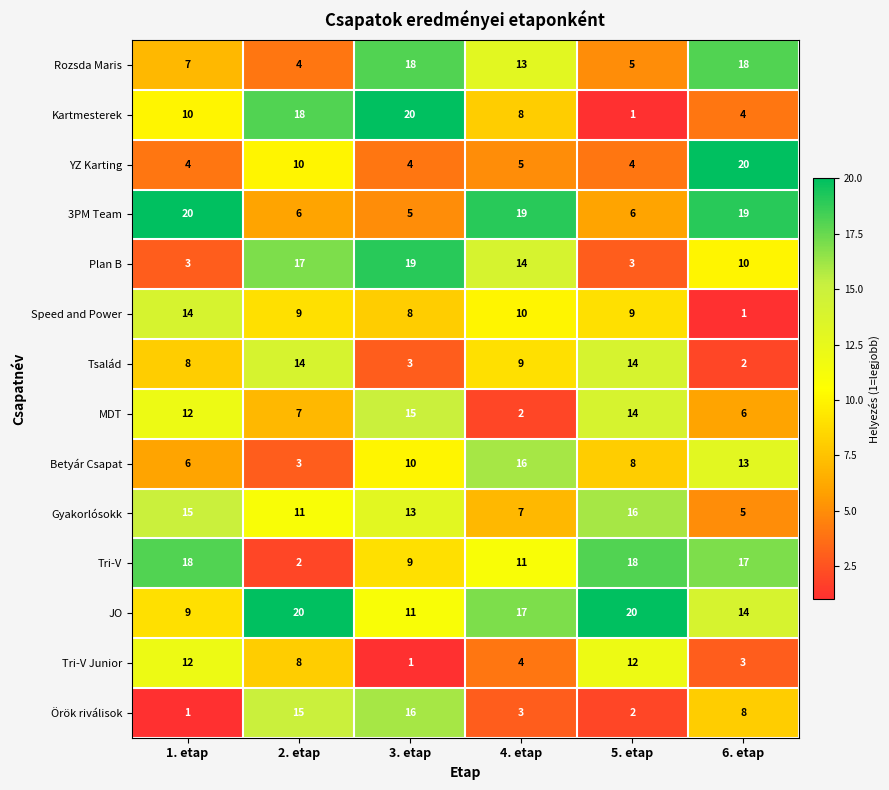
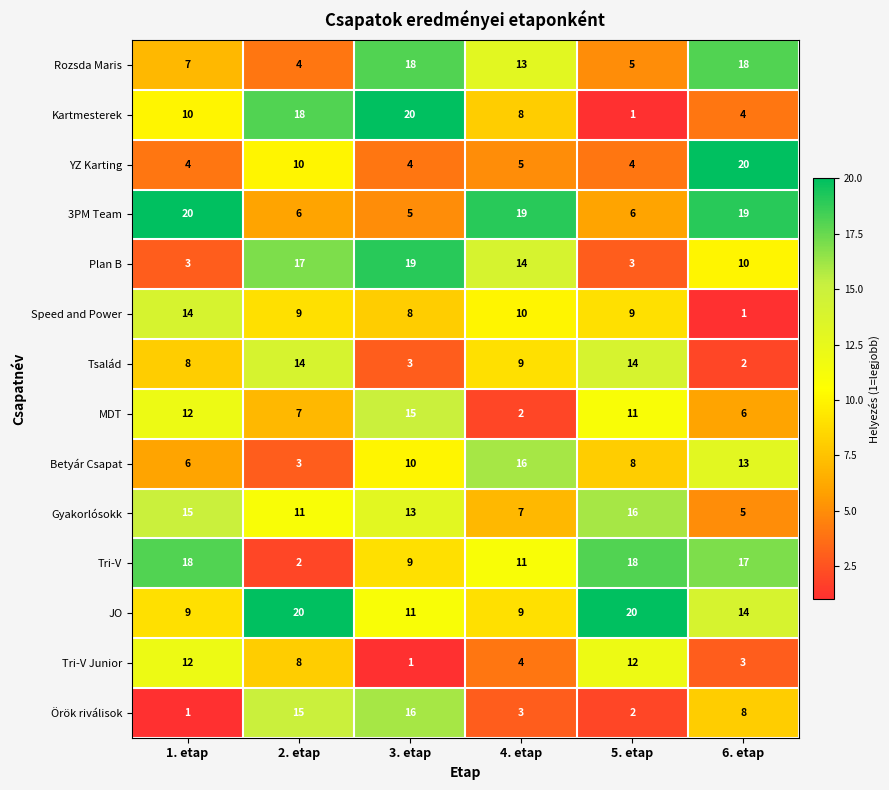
  {
    "Rozsda Maris": {
      "1. etap": 7,
      "2. etap": 4,
      "3. etap": 18,
      "4. etap": 13,
      "5. etap": 5,
      "6. etap": 18
    },
    "Kartmesterek": {
      "1. etap": 10,
      "2. etap": 18,
      "3. etap": 20,
      "4. etap": 8,
      "5. etap": 1,
      "6. etap": 4
    },
    "YZ Karting": {
      "1. etap": 4,
      "2. etap": 10,
      "3. etap": 4,
      "4. etap": 5,
      "5. etap": 4,
      "6. etap": 20
    },
    "3PM Team": {
      "1. etap": 20,
      "2. etap": 6,
      "3. etap": 5,
      "4. etap": 19,
      "5. etap": 6,
      "6. etap": 19
    },
    "Plan B": {
      "1. etap": 3,
      "2. etap": 17,
      "3. etap": 19,
      "4. etap": 14,
      "5. etap": 3,
      "6. etap": 10
    },
    "Speed and Power": {
      "1. etap": 14,
      "2. etap": 9,
      "3. etap": 8,
      "4. etap": 10,
      "5. etap": 9,
      "6. etap": 1
    },
    "Tsalád": {
      "1. etap": 8,
      "2. etap": 14,
      "3. etap": 3,
      "4. etap": 9,
      "5. etap": 14,
      "6. etap": 2
    },
    "MDT": {
      "1. etap": 12,
      "2. etap": 7,
      "3. etap": 15,
      "4. etap": 2,
-     "5. etap": 14,
+     "5. etap": 11,
      "6. etap": 6
    },
    "Betyár Csapat": {
      "1. etap": 6,
      "2. etap": 3,
      "3. etap": 10,
      "4. etap": 16,
      "5. etap": 8,
      "6. etap": 13
    },
    "Gyakorlósokk": {
      "1. etap": 15,
      "2. etap": 11,
      "3. etap": 13,
      "4. etap": 7,
      "5. etap": 16,
      "6. etap": 5
    },
    "Tri-V": {
      "1. etap": 18,
      "2. etap": 2,
      "3. etap": 9,
      "4. etap": 11,
      "5. etap": 18,
      "6. etap": 17
    },
    "JO": {
      "1. etap": 9,
      "2. etap": 20,
      "3. etap": 11,
-     "4. etap": 17,
+     "4. etap": 9,
      "5. etap": 20,
      "6. etap": 14
    },
    "Tri-V Junior": {
      "1. etap": 12,
      "2. etap": 8,
      "3. etap": 1,
      "4. etap": 4,
      "5. etap": 12,
      "6. etap": 3
    },
    "Örök riválisok": {
      "1. etap": 1,
      "2. etap": 15,
      "3. etap": 16,
      "4. etap": 3,
      "5. etap": 2,
      "6. etap": 8
    }
  }
